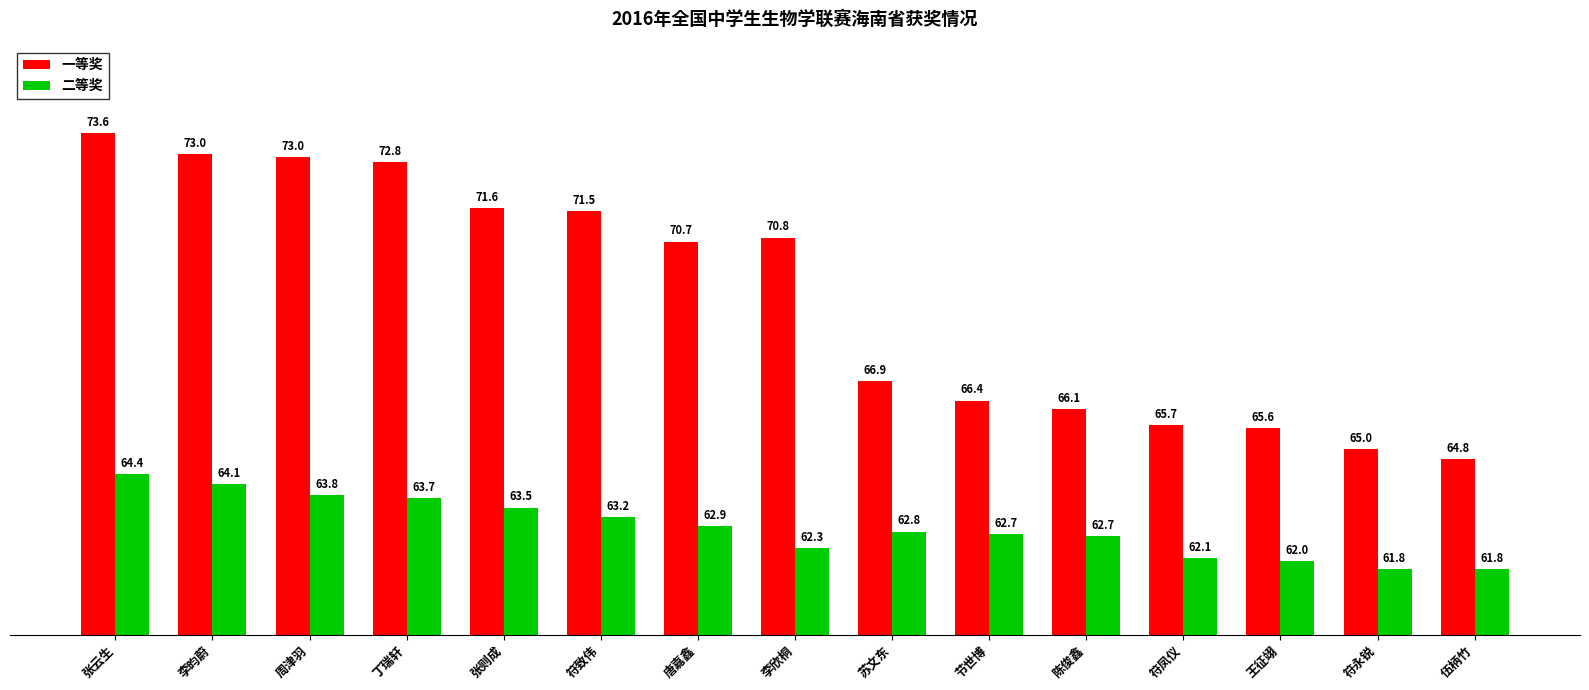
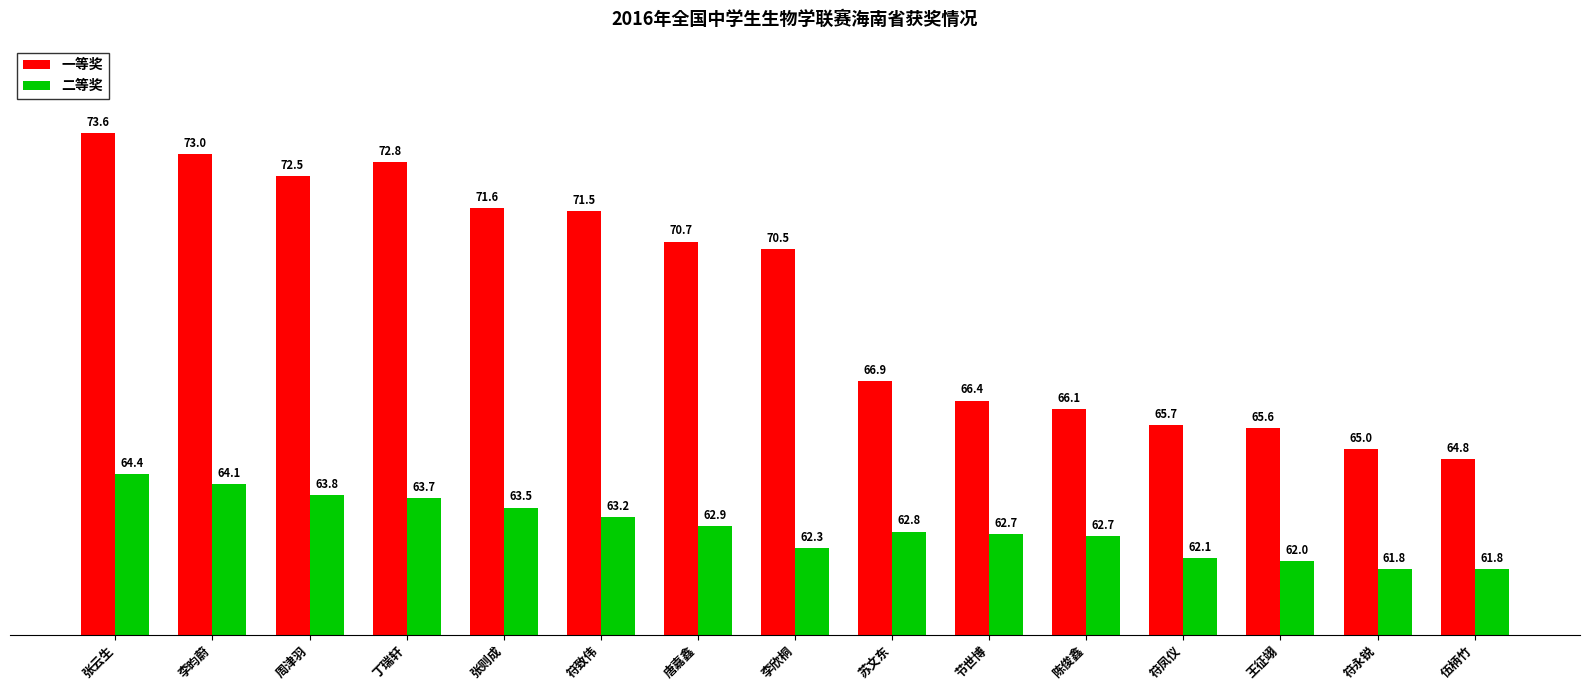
  {
    "一等奖": {
      "张云生": 73.6,
      "李昀蔚": 73.0,
-     "周津羽": 73.0,
+     "周津羽": 72.5,
      "丁瑞轩": 72.8,
      "张则成": 71.6,
      "符致伟": 71.5,
      "唐嘉鑫": 70.7,
-     "李欣桐": 70.8,
+     "李欣桐": 70.5,
      "苏文东": 66.9,
      "节世博": 66.4,
      "陈俊鑫": 66.1,
      "符凤仪": 65.7,
      "王征翊": 65.6,
      "符永锐": 65.0,
      "伍柄竹": 64.8
    },
    "二等奖": {
      "张云生": 64.4,
      "李昀蔚": 64.1,
      "周津羽": 63.8,
      "丁瑞轩": 63.7,
      "张则成": 63.5,
      "符致伟": 63.2,
      "唐嘉鑫": 62.9,
      "李欣桐": 62.3,
      "苏文东": 62.8,
      "节世博": 62.7,
      "陈俊鑫": 62.7,
      "符凤仪": 62.1,
      "王征翊": 62.0,
      "符永锐": 61.8,
      "伍柄竹": 61.8
    }
  }
